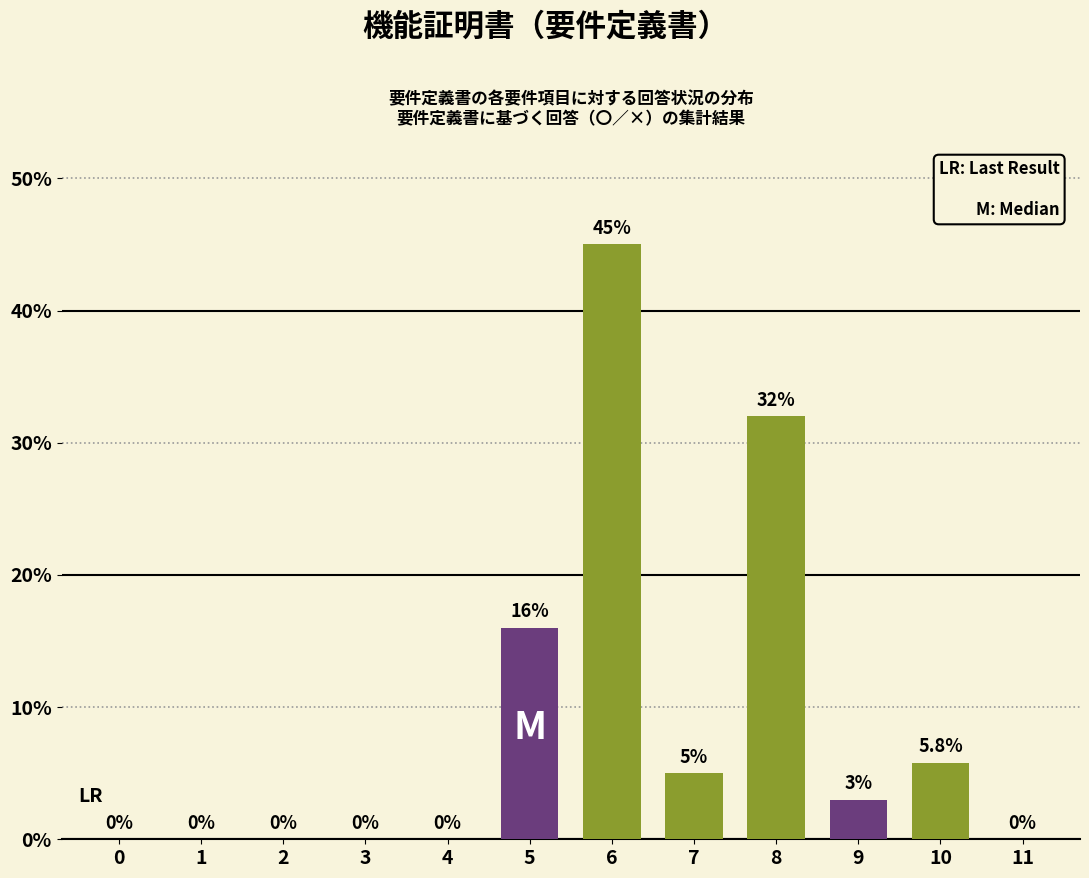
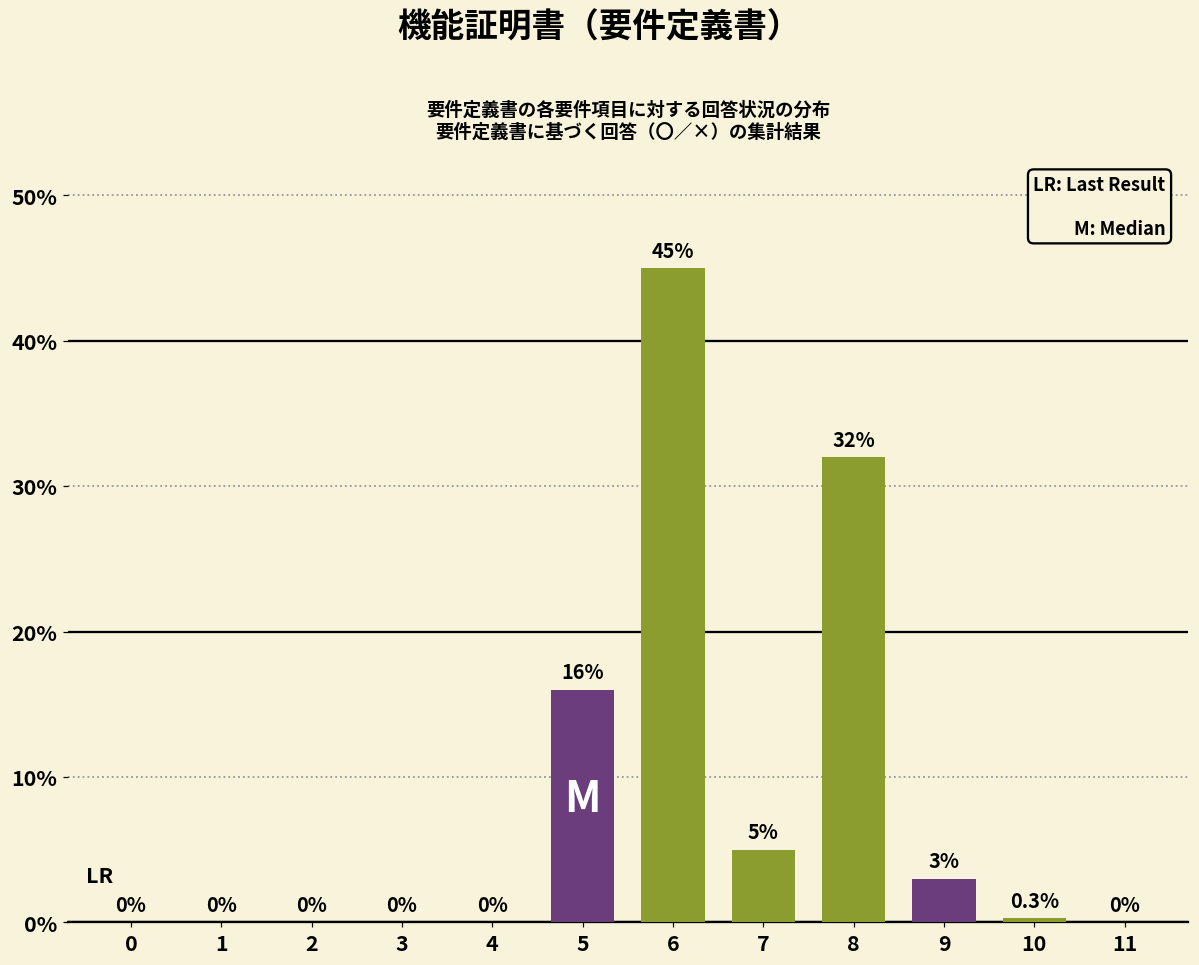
  {
    "0": "0%",
    "1": "0%",
    "2": "0%",
    "3": "0%",
    "4": "0%",
    "5": "16%",
    "6": "45%",
    "7": "5%",
    "8": "32%",
    "9": "3%",
-   "10": "5.8%",
+   "10": "0.3%",
    "11": "0%"
  }
